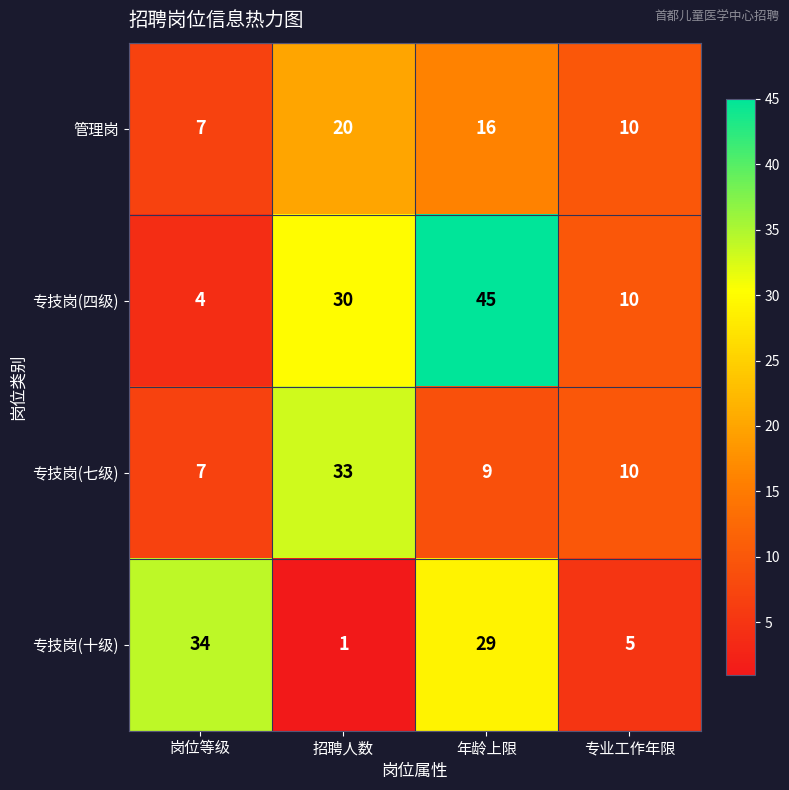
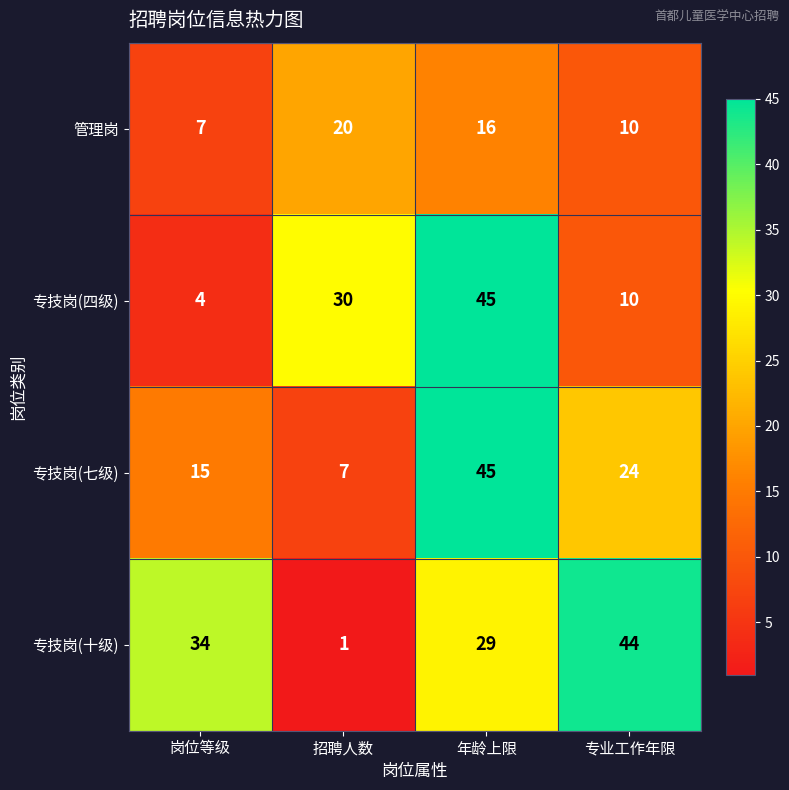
  {
    "管理岗": {
      "岗位等级": 7,
      "招聘人数": 20,
      "年龄上限": 16,
      "专业工作年限": 10
    },
    "专技岗(四级)": {
      "岗位等级": 4,
      "招聘人数": 30,
      "年龄上限": 45,
      "专业工作年限": 10
    },
    "专技岗(七级)": {
-     "岗位等级": 7,
-     "招聘人数": 33,
-     "年龄上限": 9,
-     "专业工作年限": 10
+     "岗位等级": 15,
+     "招聘人数": 7,
+     "年龄上限": 45,
+     "专业工作年限": 24
    },
    "专技岗(十级)": {
      "岗位等级": 34,
      "招聘人数": 1,
      "年龄上限": 29,
-     "专业工作年限": 5
+     "专业工作年限": 44
    }
  }
